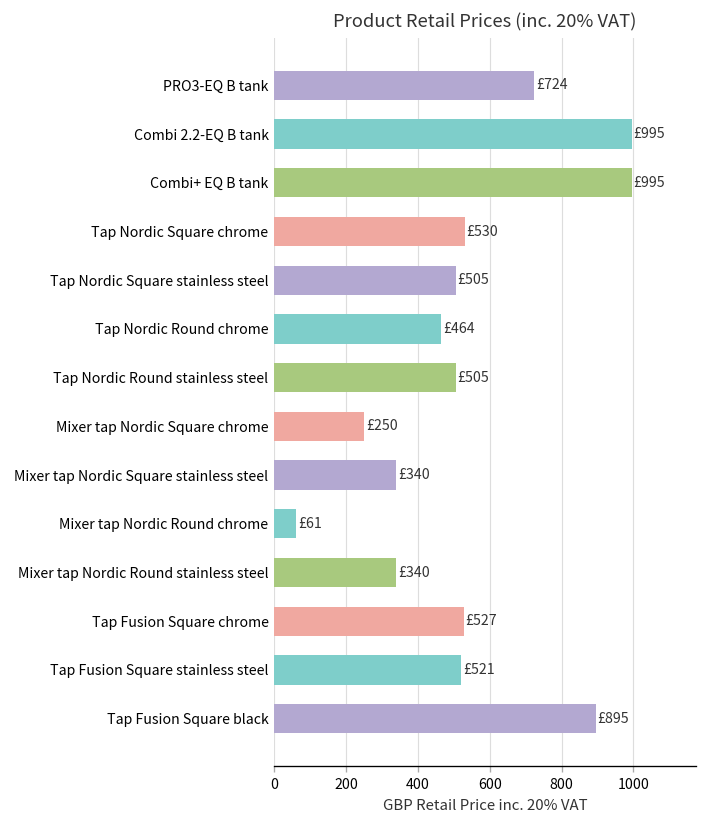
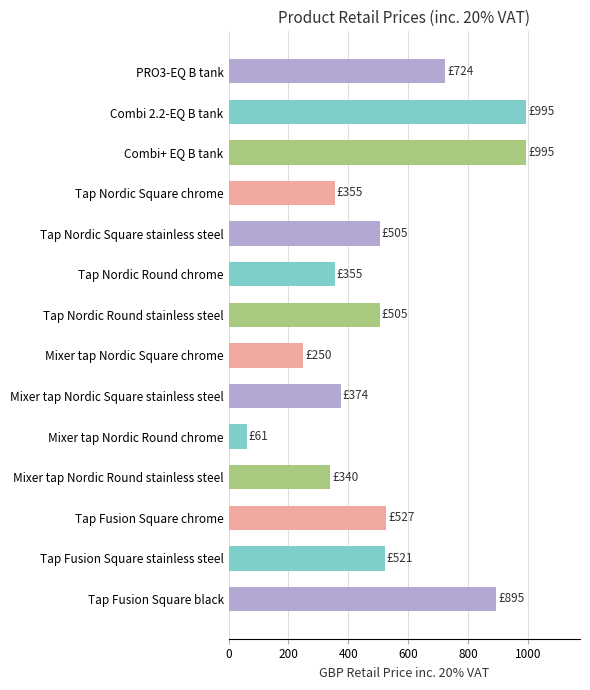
  {
    "PRO3-EQ B tank": "£724",
    "Combi 2.2-EQ B tank": "£995",
    "Combi+ EQ B tank": "£995",
-   "Tap Nordic Square chrome": "£530",
+   "Tap Nordic Square chrome": "£355",
    "Tap Nordic Square stainless steel": "£505",
-   "Tap Nordic Round chrome": "£464",
+   "Tap Nordic Round chrome": "£355",
    "Tap Nordic Round stainless steel": "£505",
    "Mixer tap Nordic Square chrome": "£250",
-   "Mixer tap Nordic Square stainless steel": "£340",
+   "Mixer tap Nordic Square stainless steel": "£374",
    "Mixer tap Nordic Round chrome": "£61",
    "Mixer tap Nordic Round stainless steel": "£340",
    "Tap Fusion Square chrome": "£527",
    "Tap Fusion Square stainless steel": "£521",
    "Tap Fusion Square black": "£895"
  }
